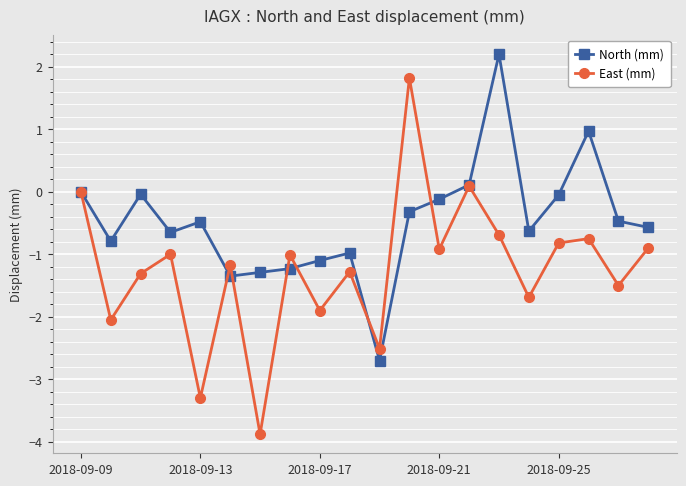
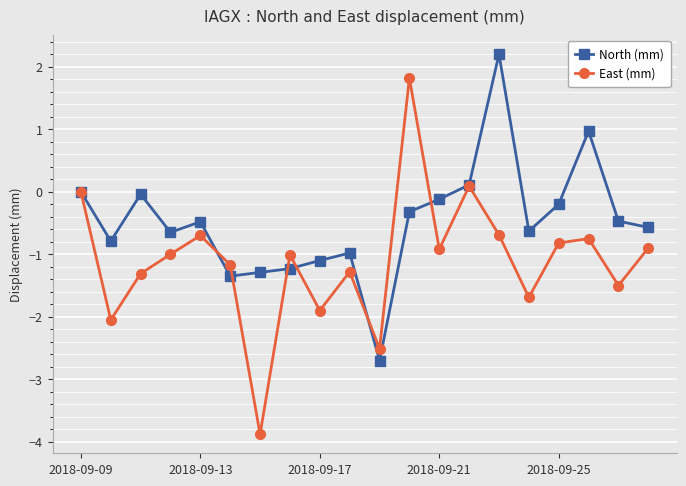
  {
    "North (mm)": {
      "2018-09-13": -0.5,
      "2018-09-17": -1.1,
      "2018-09-21": -0.1,
-     "2018-09-25": -0.1
+     "2018-09-25": -0.2
    },
    "East (mm)": {
-     "2018-09-13": -3.3,
+     "2018-09-13": -0.7,
      "2018-09-17": -1.9,
      "2018-09-21": -0.9,
      "2018-09-25": -0.8
    }
  }
